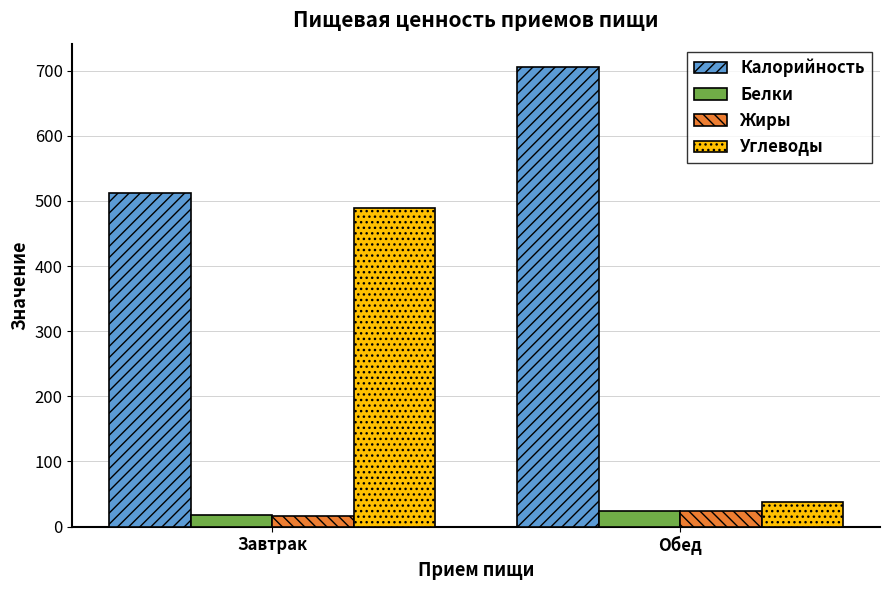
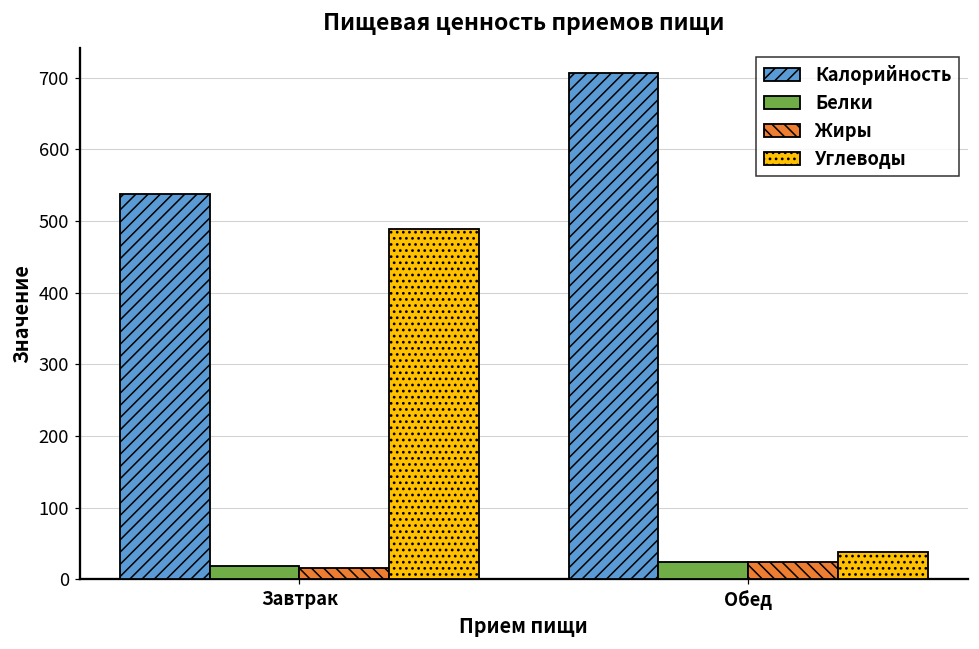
  {
    "Калорийность": {
-     "Завтрак": 510,
+     "Завтрак": 540,
      "Обед": 710
    },
    "Белки": {
      "Завтрак": 20,
      "Обед": 20
    },
    "Жиры": {
      "Завтрак": 20,
      "Обед": 20
    },
    "Углеводы": {
      "Завтрак": 490,
      "Обед": 40
    }
  }
